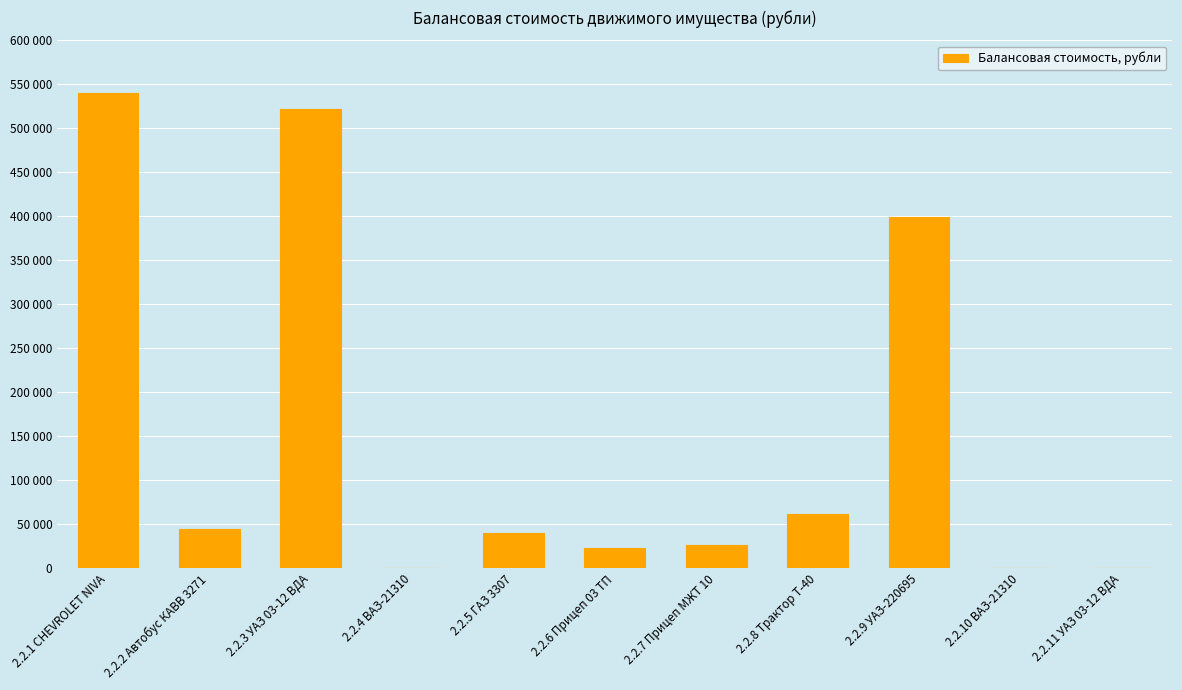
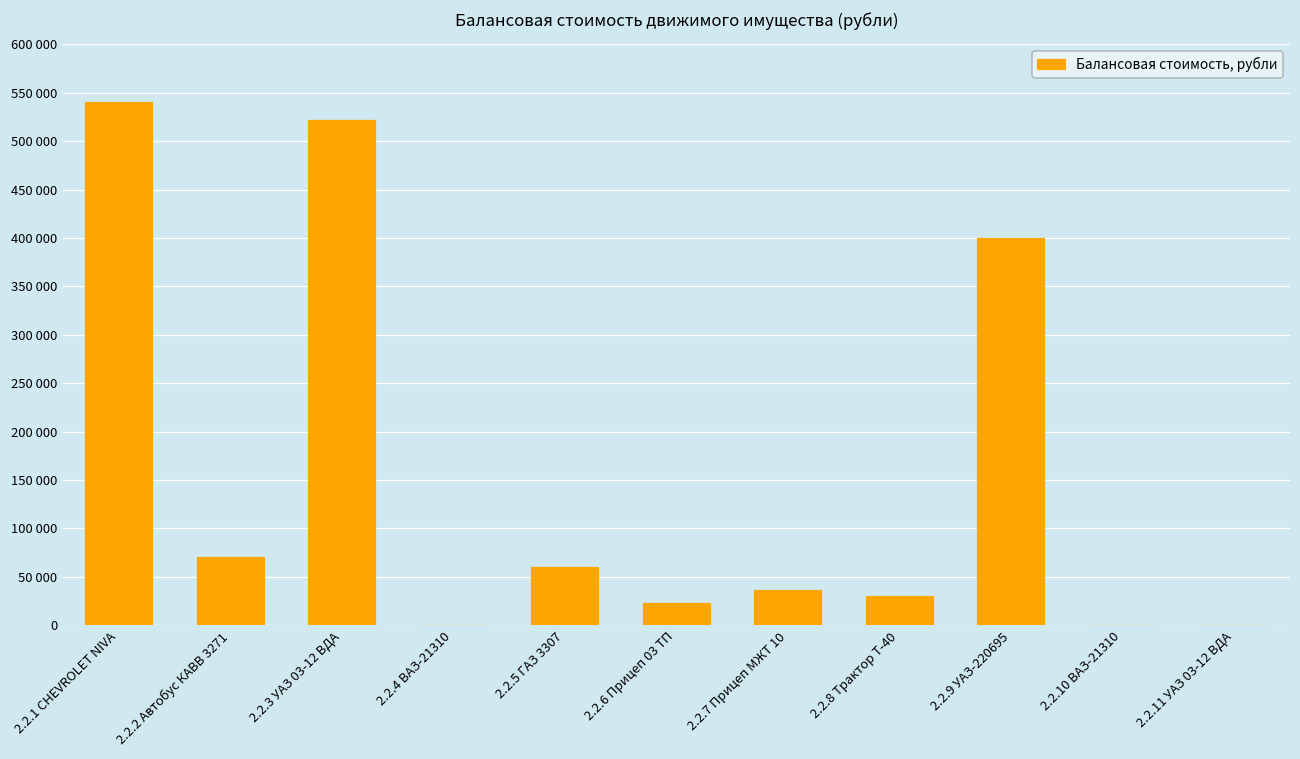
  {
    "2.2.1 CHEVROLET NIVA": 540000,
-   "2.2.2 Автобус КАВВ 3271": 40000,
+   "2.2.2 Автобус КАВВ 3271": 70000,
    "2.2.3 УАЗ 03-12 ВДА": 520000,
    "2.2.4 ВАЗ-21310": 0,
-   "2.2.5 ГАЗ 3307": 40000,
+   "2.2.5 ГАЗ 3307": 60000,
    "2.2.6 Прицеп 03 ТП": 20000,
-   "2.2.7 Прицеп МЖТ 10": 30000,
-   "2.2.8 Трактор Т-40": 60000,
+   "2.2.7 Прицеп МЖТ 10": 40000,
+   "2.2.8 Трактор Т-40": 30000,
    "2.2.9 УАЗ-220695": 400000,
    "2.2.10 ВАЗ-21310": 0,
    "2.2.11 УАЗ 03-12 ВДА": 0
  }
